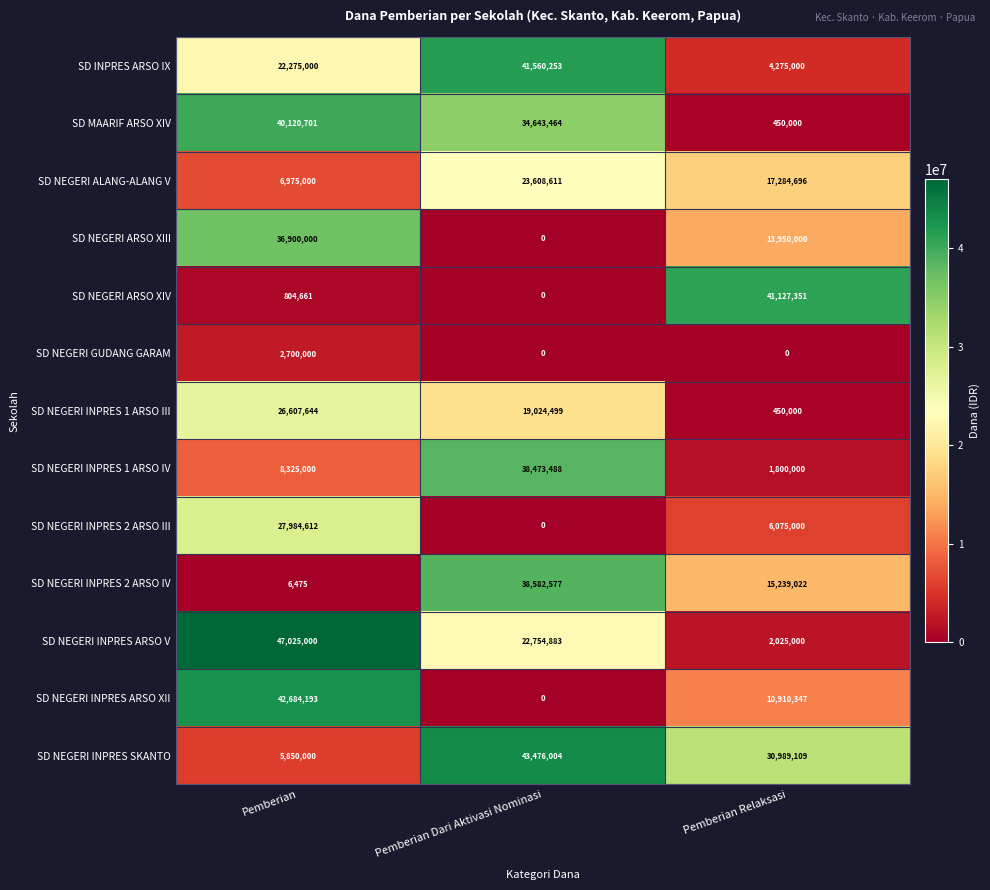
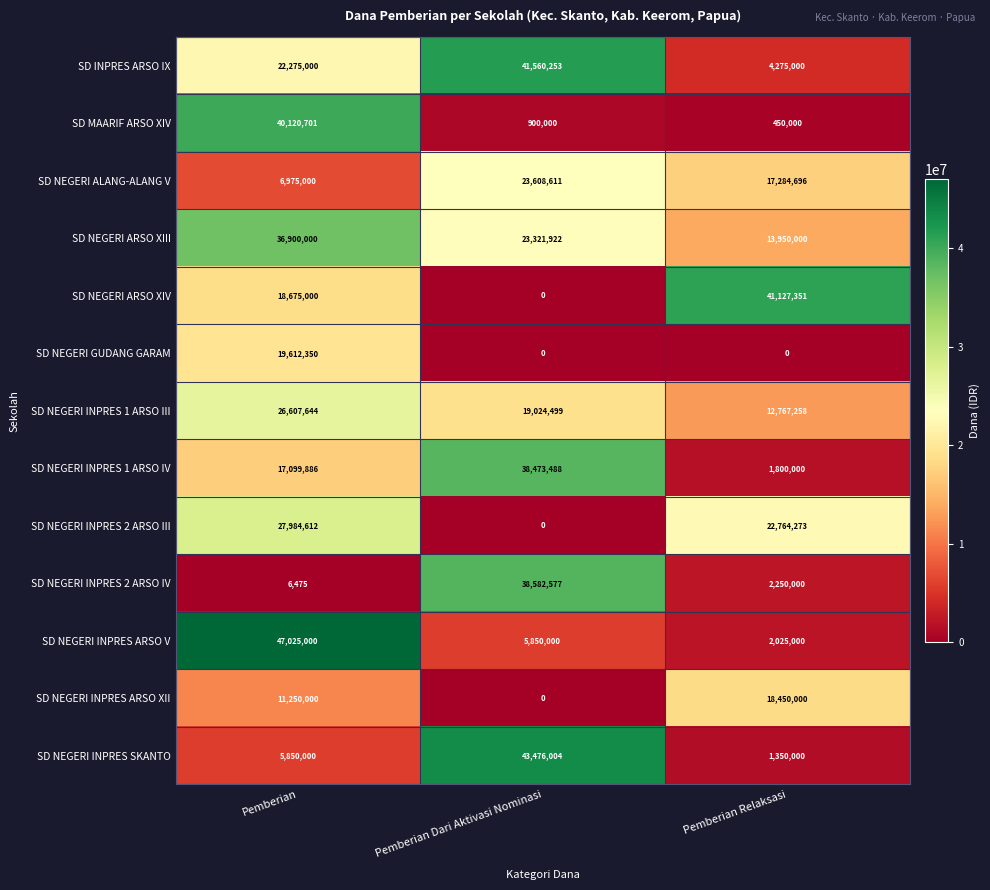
  {
    "SD INPRES ARSO IX": {
      "Pemberian": "22,275,000",
      "Pemberian Dari Aktivasi Nominasi": "41,560,253",
      "Pemberian Relaksasi": "4,275,000"
    },
    "SD MAARIF ARSO XIV": {
      "Pemberian": "40,120,701",
-     "Pemberian Dari Aktivasi Nominasi": "34,643,464",
+     "Pemberian Dari Aktivasi Nominasi": "900,000",
      "Pemberian Relaksasi": "450,000"
    },
    "SD NEGERI ALANG-ALANG V": {
      "Pemberian": "6,975,000",
      "Pemberian Dari Aktivasi Nominasi": "23,608,611",
      "Pemberian Relaksasi": "17,284,696"
    },
    "SD NEGERI ARSO XIII": {
      "Pemberian": "36,900,000",
-     "Pemberian Dari Aktivasi Nominasi": "0",
+     "Pemberian Dari Aktivasi Nominasi": "23,321,922",
      "Pemberian Relaksasi": "13,950,000"
    },
    "SD NEGERI ARSO XIV": {
-     "Pemberian": "804,661",
+     "Pemberian": "18,675,000",
      "Pemberian Dari Aktivasi Nominasi": "0",
      "Pemberian Relaksasi": "41,127,351"
    },
    "SD NEGERI GUDANG GARAM": {
-     "Pemberian": "2,700,000",
+     "Pemberian": "19,612,350",
      "Pemberian Dari Aktivasi Nominasi": "0",
      "Pemberian Relaksasi": "0"
    },
    "SD NEGERI INPRES 1 ARSO III": {
      "Pemberian": "26,607,644",
      "Pemberian Dari Aktivasi Nominasi": "19,024,499",
-     "Pemberian Relaksasi": "450,000"
+     "Pemberian Relaksasi": "12,767,258"
    },
    "SD NEGERI INPRES 1 ARSO IV": {
-     "Pemberian": "8,325,000",
+     "Pemberian": "17,099,886",
      "Pemberian Dari Aktivasi Nominasi": "38,473,488",
      "Pemberian Relaksasi": "1,800,000"
    },
    "SD NEGERI INPRES 2 ARSO III": {
      "Pemberian": "27,984,612",
      "Pemberian Dari Aktivasi Nominasi": "0",
-     "Pemberian Relaksasi": "6,075,000"
+     "Pemberian Relaksasi": "22,764,273"
    },
    "SD NEGERI INPRES 2 ARSO IV": {
      "Pemberian": "6,475",
      "Pemberian Dari Aktivasi Nominasi": "38,582,577",
-     "Pemberian Relaksasi": "15,239,022"
+     "Pemberian Relaksasi": "2,250,000"
    },
    "SD NEGERI INPRES ARSO V": {
      "Pemberian": "47,025,000",
-     "Pemberian Dari Aktivasi Nominasi": "22,754,883",
+     "Pemberian Dari Aktivasi Nominasi": "5,850,000",
      "Pemberian Relaksasi": "2,025,000"
    },
    "SD NEGERI INPRES ARSO XII": {
-     "Pemberian": "42,684,193",
+     "Pemberian": "11,250,000",
      "Pemberian Dari Aktivasi Nominasi": "0",
-     "Pemberian Relaksasi": "10,910,347"
+     "Pemberian Relaksasi": "18,450,000"
    },
    "SD NEGERI INPRES SKANTO": {
      "Pemberian": "5,850,000",
      "Pemberian Dari Aktivasi Nominasi": "43,476,004",
-     "Pemberian Relaksasi": "30,989,109"
+     "Pemberian Relaksasi": "1,350,000"
    }
  }
